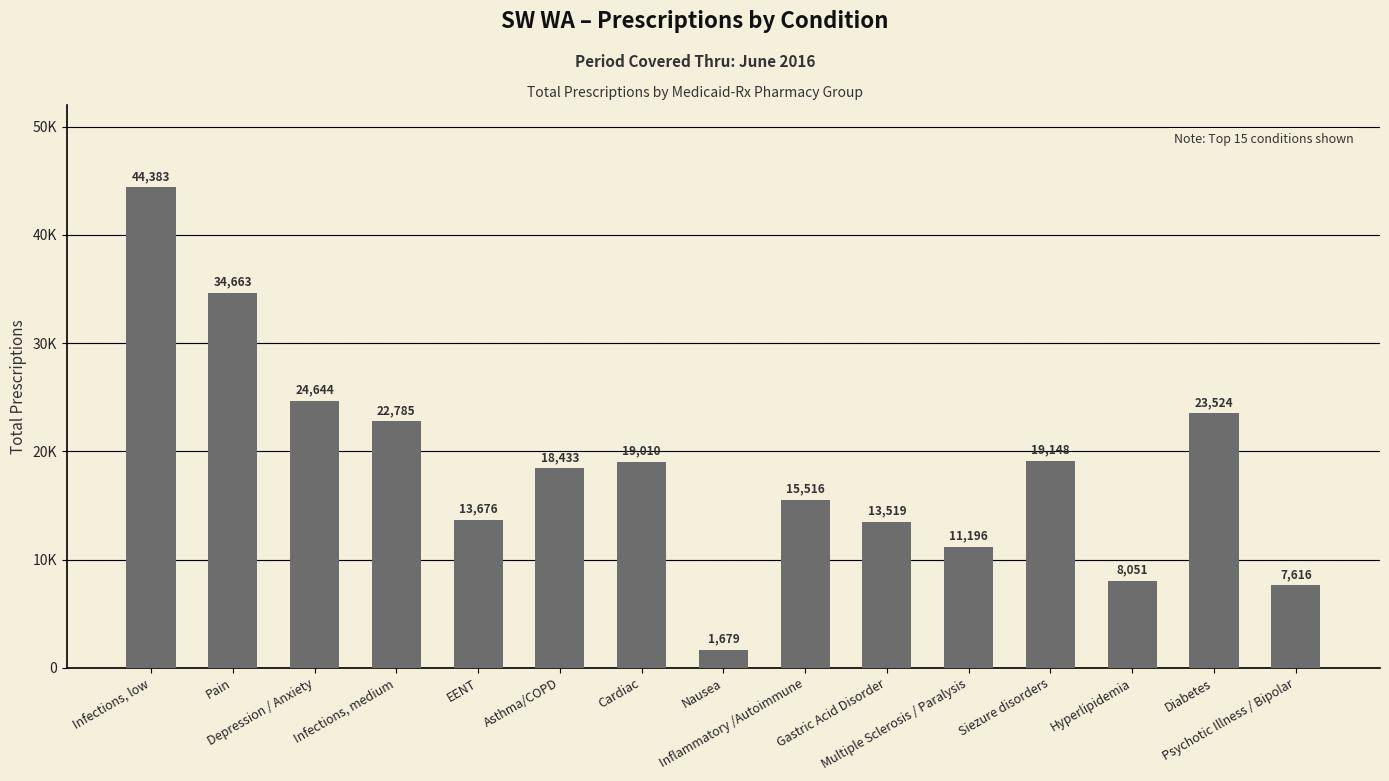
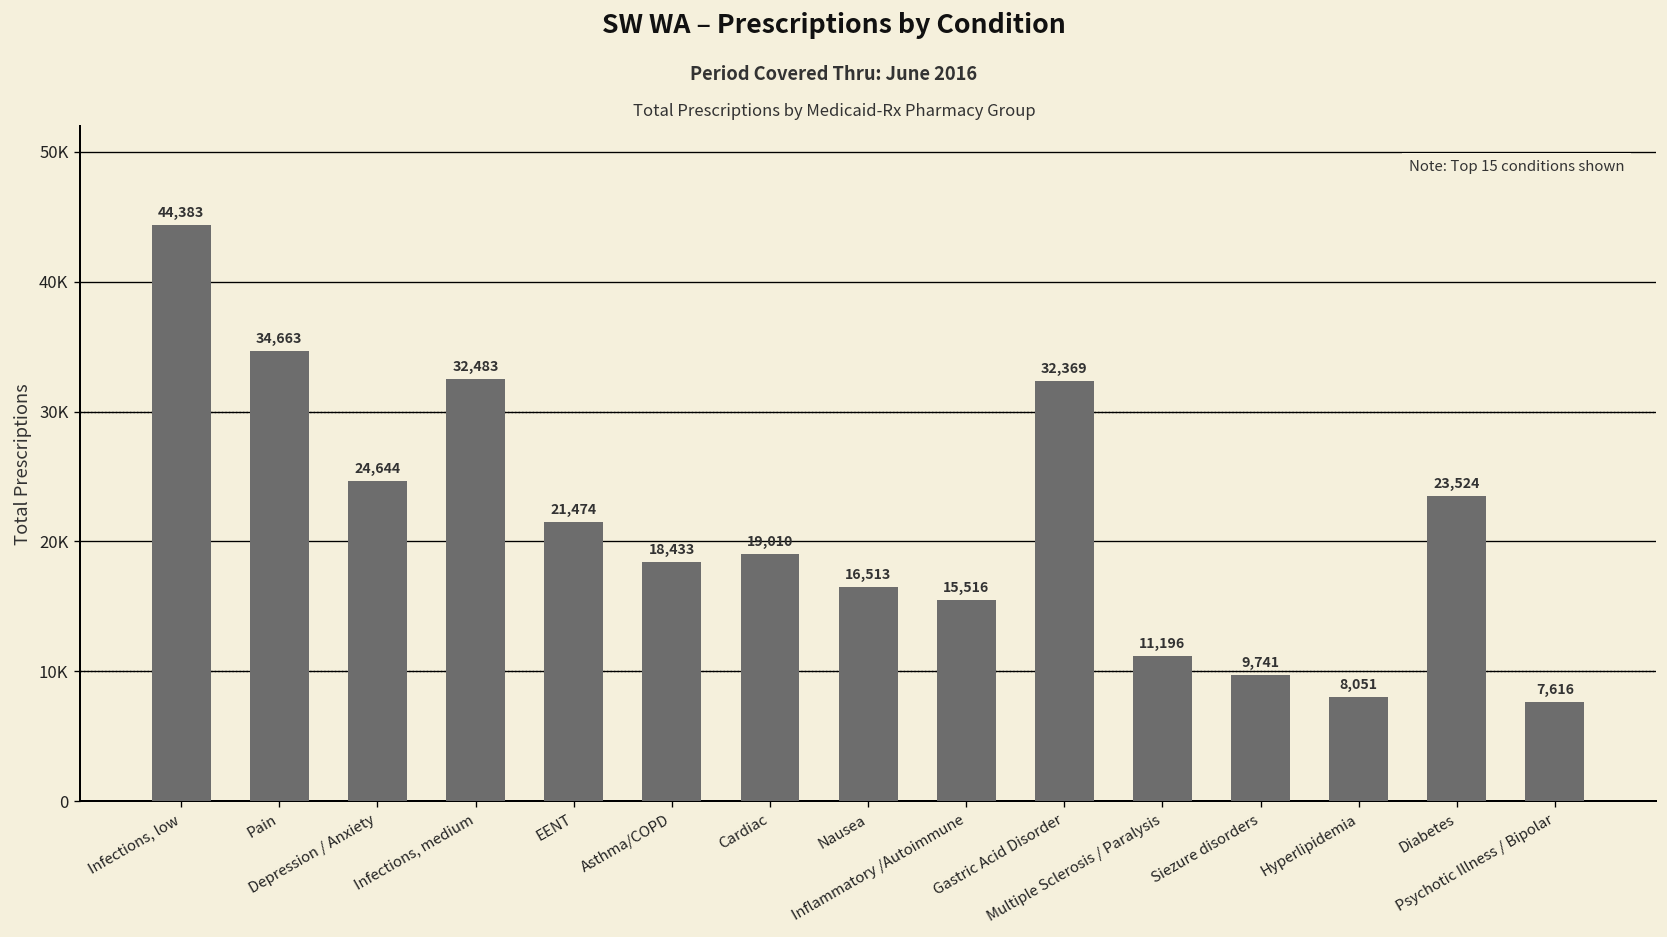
  {
    "Infections, low": "44,383",
    "Pain": "34,663",
    "Depression / Anxiety": "24,644",
-   "Infections, medium": "22,785",
-   "EENT": "13,676",
+   "Infections, medium": "32,483",
+   "EENT": "21,474",
    "Asthma/COPD": "18,433",
    "Cardiac": "19,010",
-   "Nausea": "1,679",
+   "Nausea": "16,513",
    "Inflammatory /Autoimmune": "15,516",
-   "Gastric Acid Disorder": "13,519",
+   "Gastric Acid Disorder": "32,369",
    "Multiple Sclerosis / Paralysis": "11,196",
-   "Siezure disorders": "19,148",
+   "Siezure disorders": "9,741",
    "Hyperlipidemia": "8,051",
    "Diabetes": "23,524",
    "Psychotic Illness / Bipolar": "7,616"
  }
